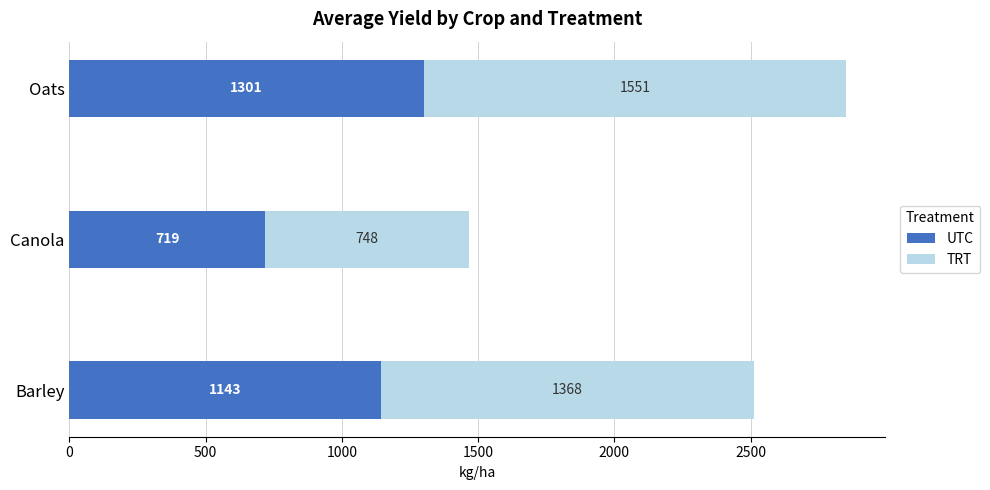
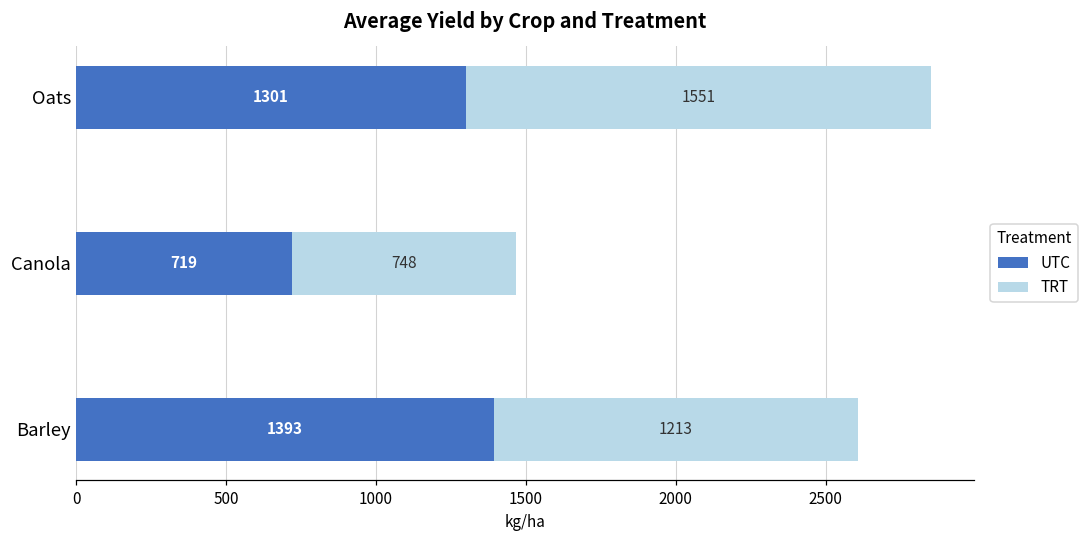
  {
    "UTC": {
      "Oats": 1301,
      "Canola": 719,
-     "Barley": 1143
+     "Barley": 1393
    },
    "TRT": {
      "Oats": 1551,
      "Canola": 748,
-     "Barley": 1368
+     "Barley": 1213
    }
  }
